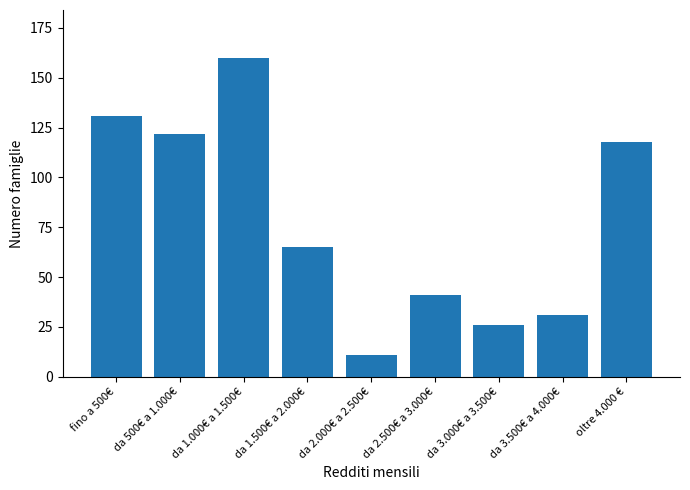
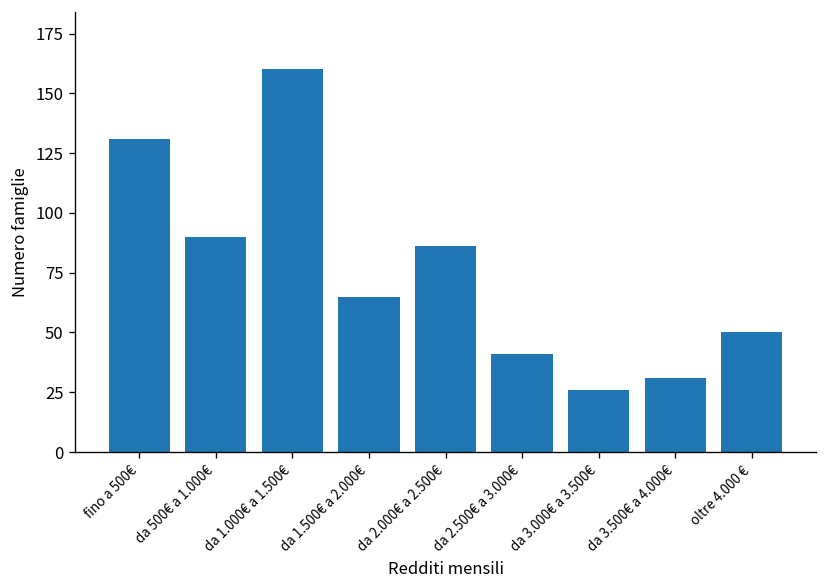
  {
    "fino a 500€": 131,
-   "da 500€ a 1.000€": 122,
+   "da 500€ a 1.000€": 90,
    "da 1.000€ a 1.500€": 160,
    "da 1.500€ a 2.000€": 65,
-   "da 2.000€ a 2.500€": 11,
+   "da 2.000€ a 2.500€": 86,
    "da 2.500€ a 3.000€": 41,
    "da 3.000€ a 3.500€": 26,
    "da 3.500€ a 4.000€": 31,
-   "oltre 4.000 €": 118
+   "oltre 4.000 €": 50
  }
